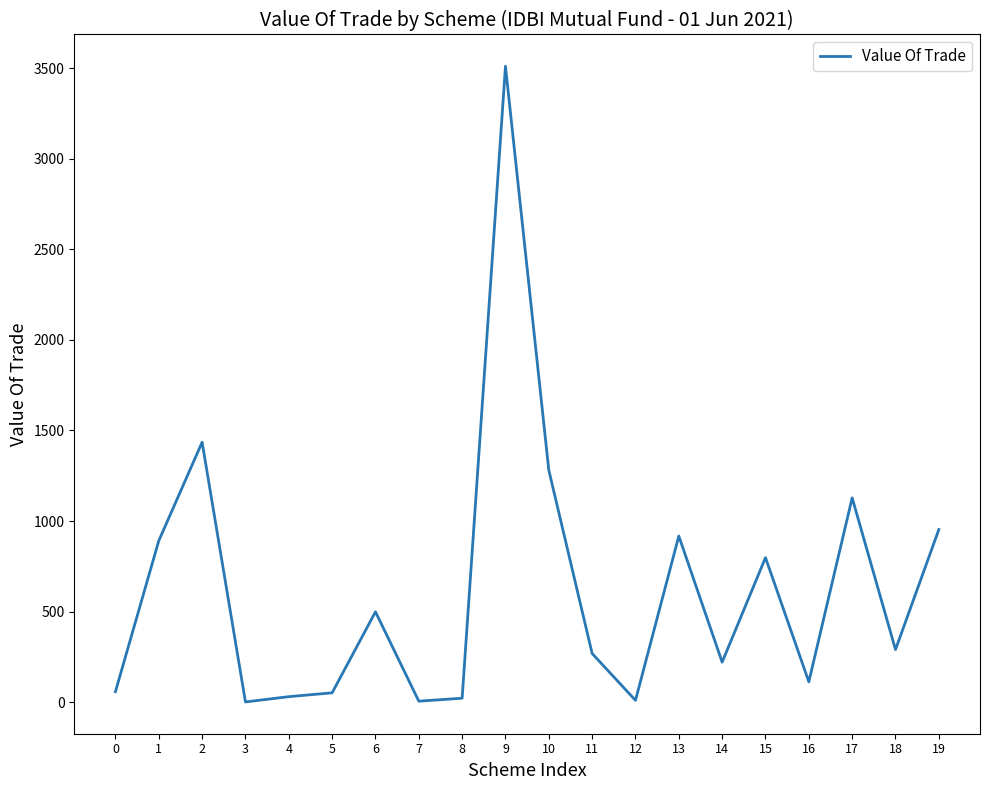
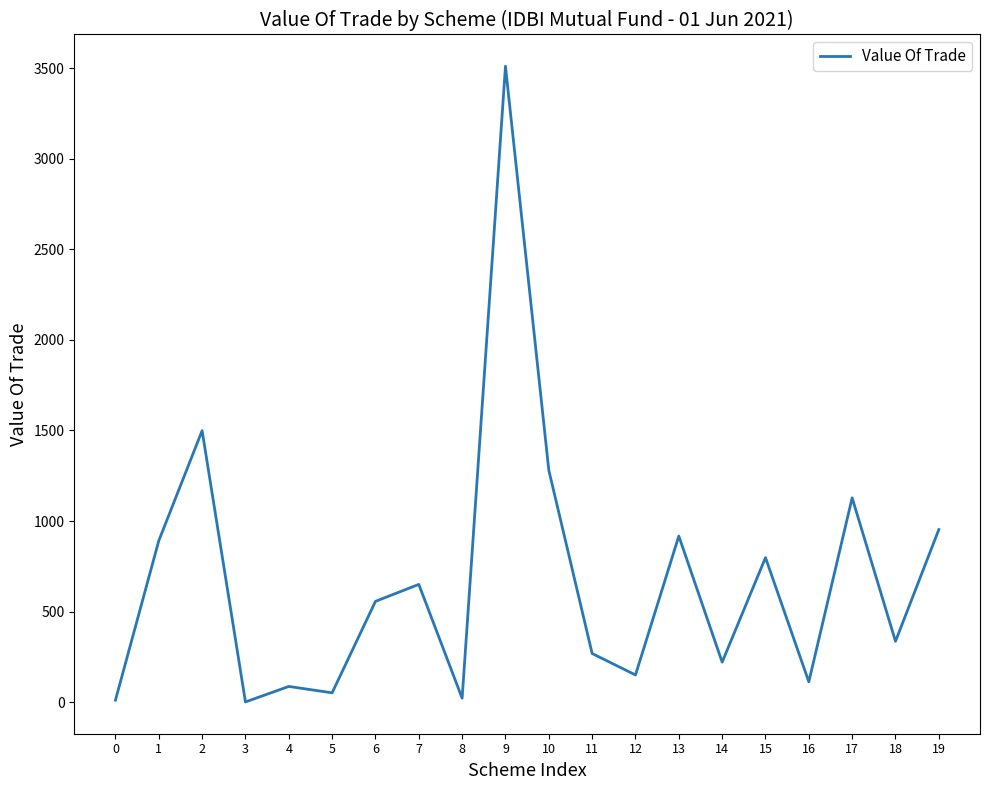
  {
-   "0": 60,
+   "0": 10,
    "1": 890,
-   "2": 1440,
+   "2": 1500,
    "3": 0,
-   "4": 30,
+   "4": 90,
    "5": 50,
-   "6": 500,
-   "7": 0,
+   "6": 560,
+   "7": 650,
    "8": 20,
    "9": 3510,
    "10": 1280,
    "11": 270,
-   "12": 10,
+   "12": 150,
    "13": 920,
    "14": 220,
    "15": 800,
    "16": 110,
    "17": 1130,
-   "18": 290,
+   "18": 340,
    "19": 950
  }
